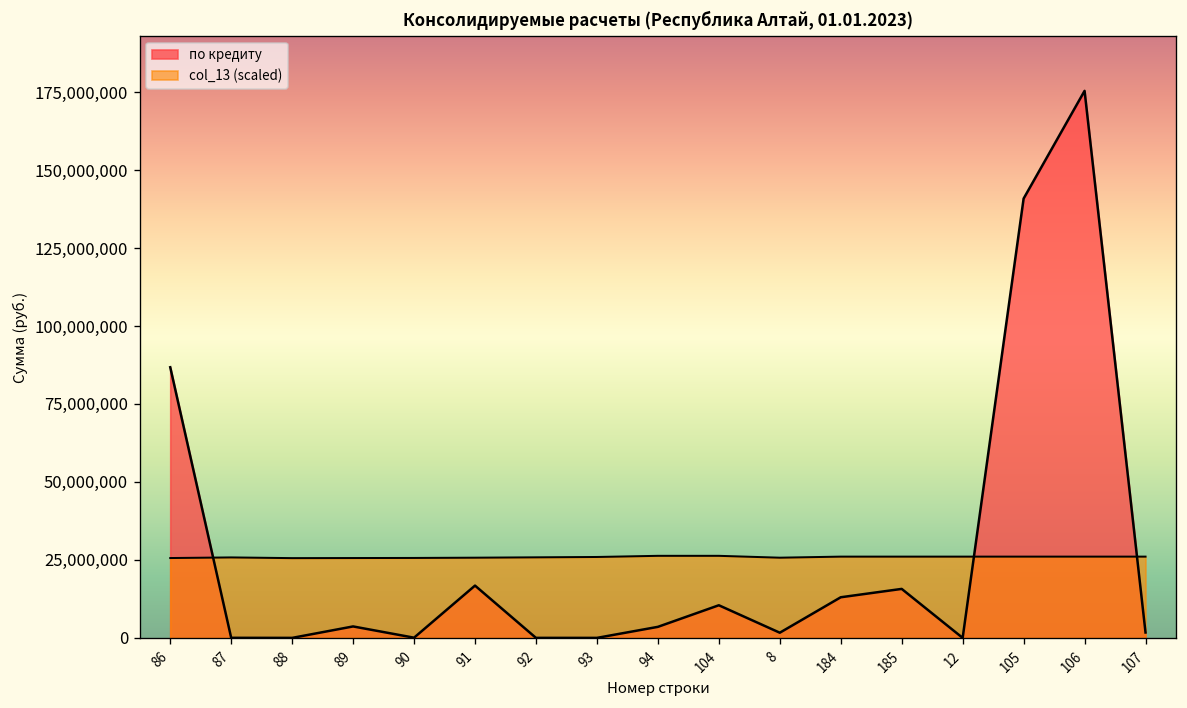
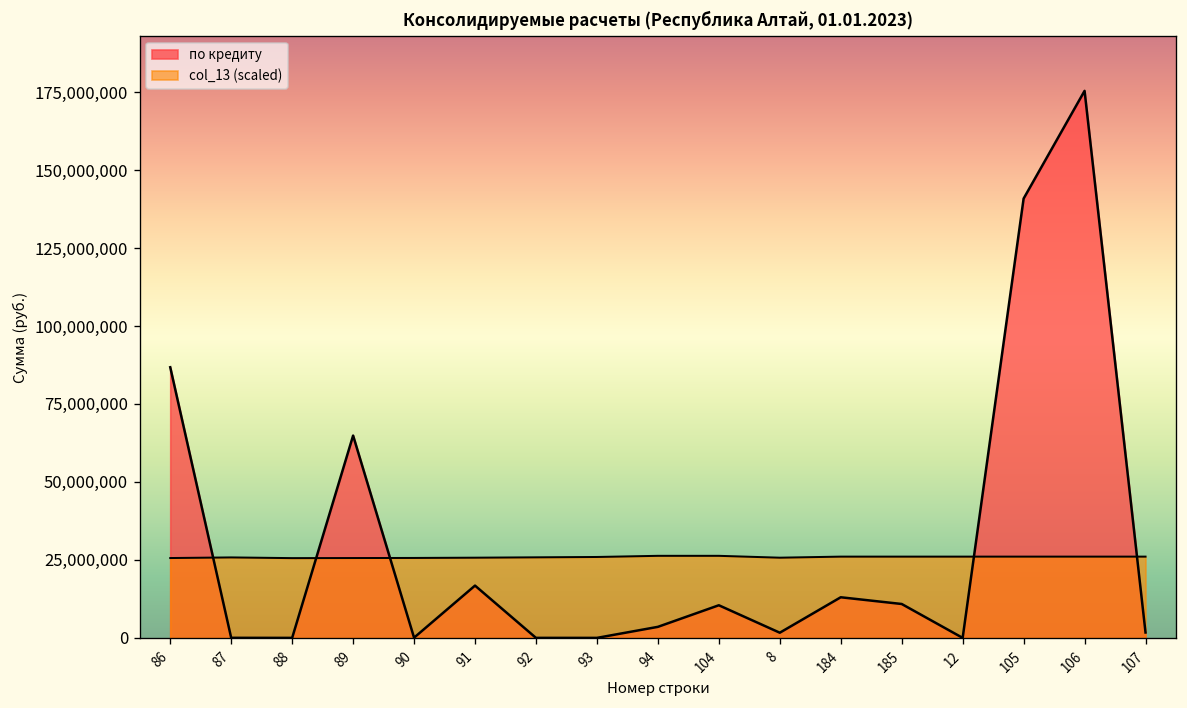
  {
    "по кредиту": {
      "86": "87,000,000",
      "87": "0",
      "88": "0",
-     "89": "4,000,000",
+     "89": "65,000,000",
      "90": "0",
      "91": "17,000,000",
      "92": "0",
      "93": "0",
      "94": "4,000,000",
      "104": "10,000,000",
      "8": "2,000,000",
      "184": "13,000,000",
-     "185": "16,000,000",
+     "185": "11,000,000",
      "12": "0",
      "105": "141,000,000",
      "106": "175,000,000",
      "107": "2,000,000"
    },
    "col_13 (scaled)": {
      "86": "26,000,000",
      "87": "26,000,000",
      "88": "26,000,000",
      "89": "26,000,000",
      "90": "26,000,000",
      "91": "26,000,000",
      "92": "26,000,000",
      "93": "26,000,000",
      "94": "26,000,000",
      "104": "26,000,000",
      "8": "26,000,000",
      "184": "26,000,000",
      "185": "26,000,000",
      "12": "26,000,000",
      "105": "26,000,000",
      "106": "26,000,000",
      "107": "26,000,000"
    }
  }
